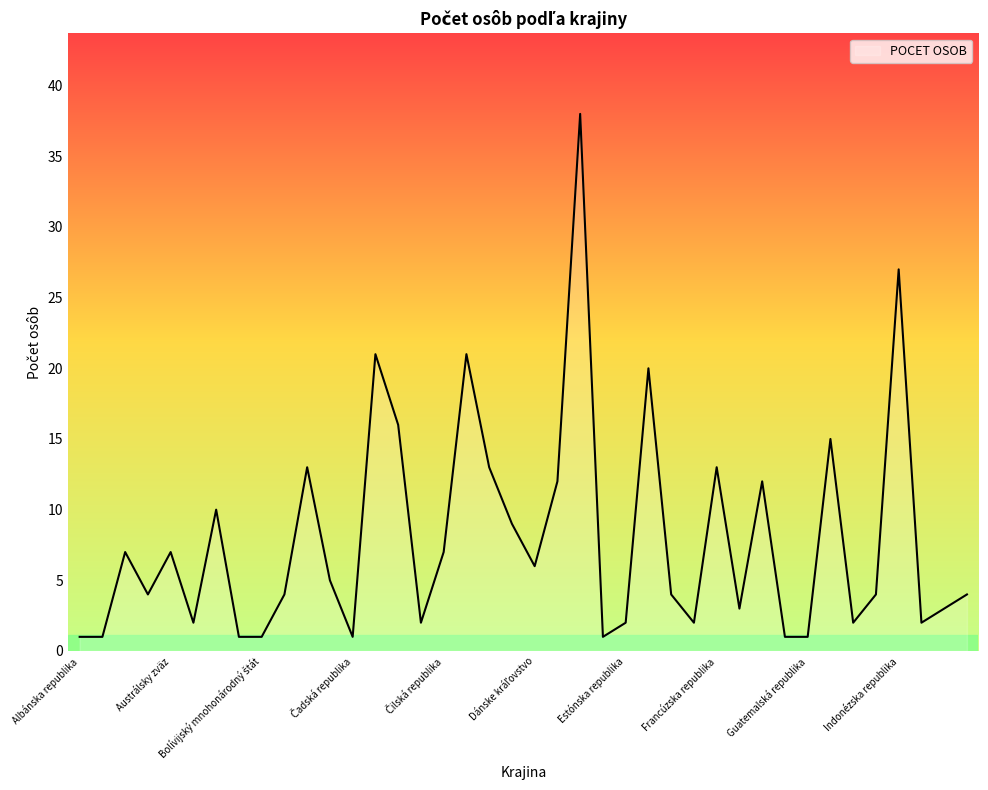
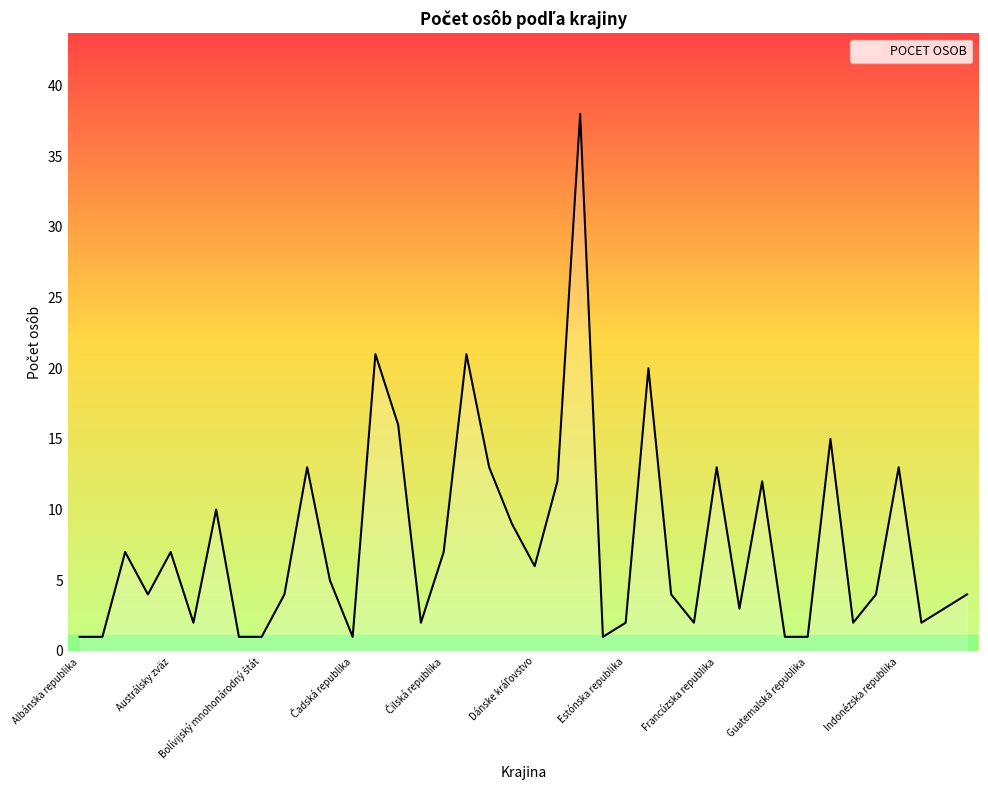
  {
    "Austrálsky zväz": 7,
    "Čilská republika": 7,
    "Dánske kráľovstvo": 6,
    "Estónska republika": 2,
    "Francúzska republika": 13,
-   "Indonézska republika": 27
+   "Indonézska republika": 13
  }
